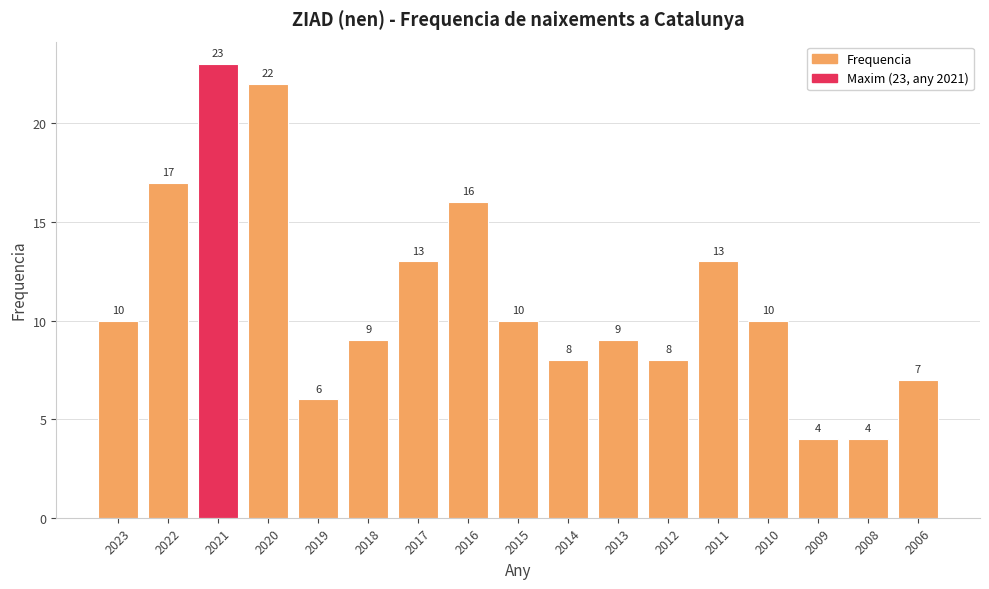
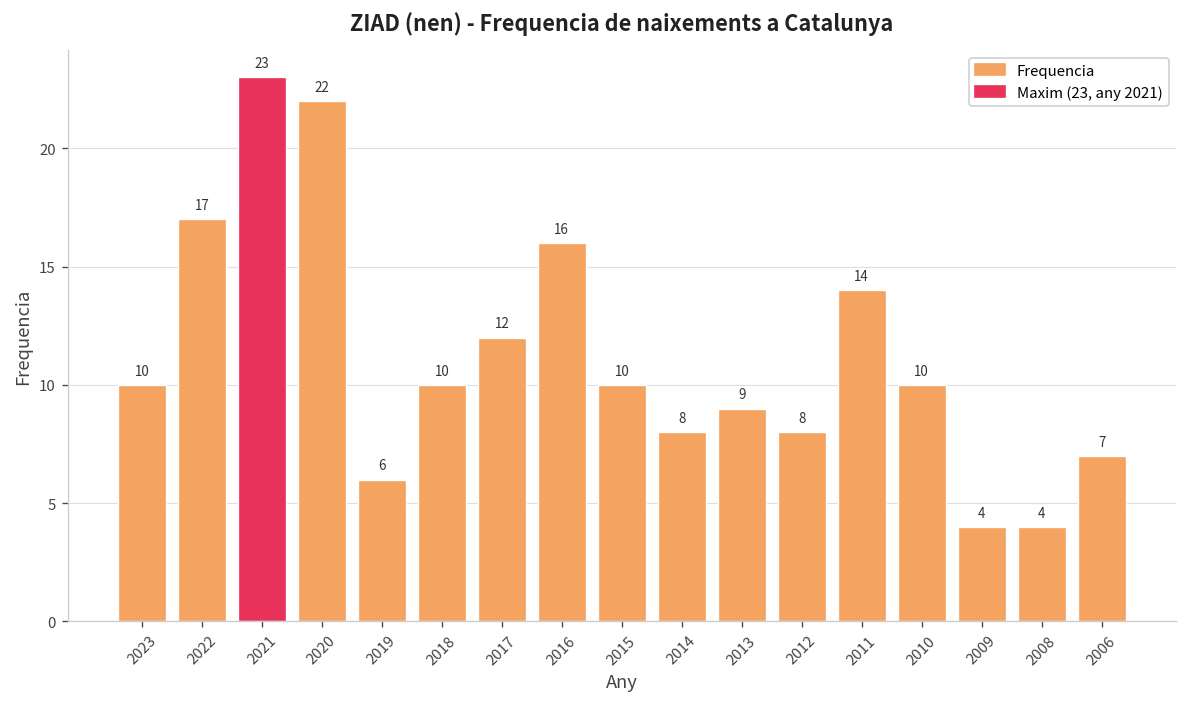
  {
    "2023": 10,
    "2022": 17,
    "2021": 23,
    "2020": 22,
    "2019": 6,
-   "2018": 9,
-   "2017": 13,
+   "2018": 10,
+   "2017": 12,
    "2016": 16,
    "2015": 10,
    "2014": 8,
    "2013": 9,
    "2012": 8,
-   "2011": 13,
+   "2011": 14,
    "2010": 10,
    "2009": 4,
    "2008": 4,
    "2006": 7
  }
